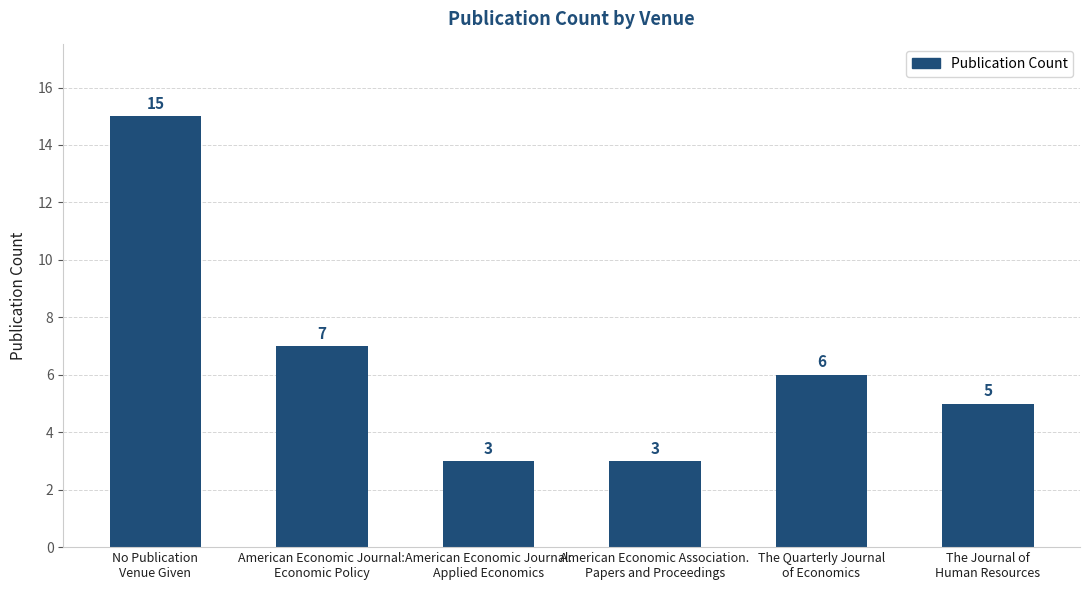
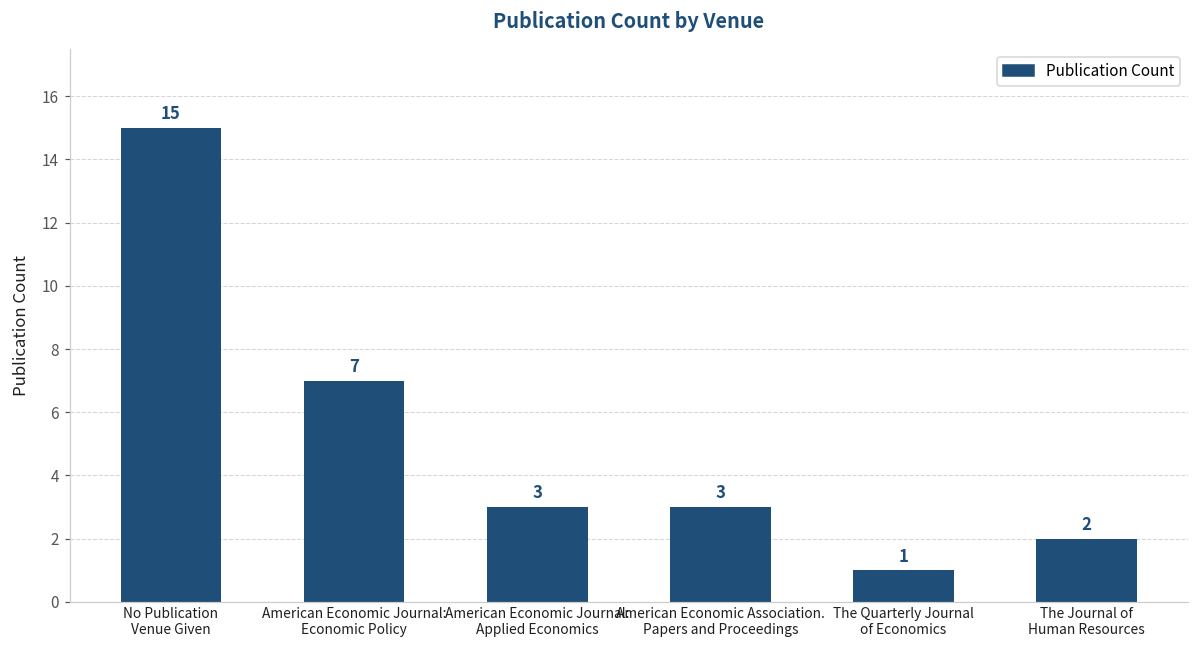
  {
    "No Publication Venue Given": 15,
    "American Economic Journal: Economic Policy": 7,
    "American Economic Journal: Applied Economics": 3,
    "American Economic Association. Papers and Proceedings": 3,
-   "The Quarterly Journal of Economics": 6,
-   "The Journal of Human Resources": 5
+   "The Quarterly Journal of Economics": 1,
+   "The Journal of Human Resources": 2
  }
